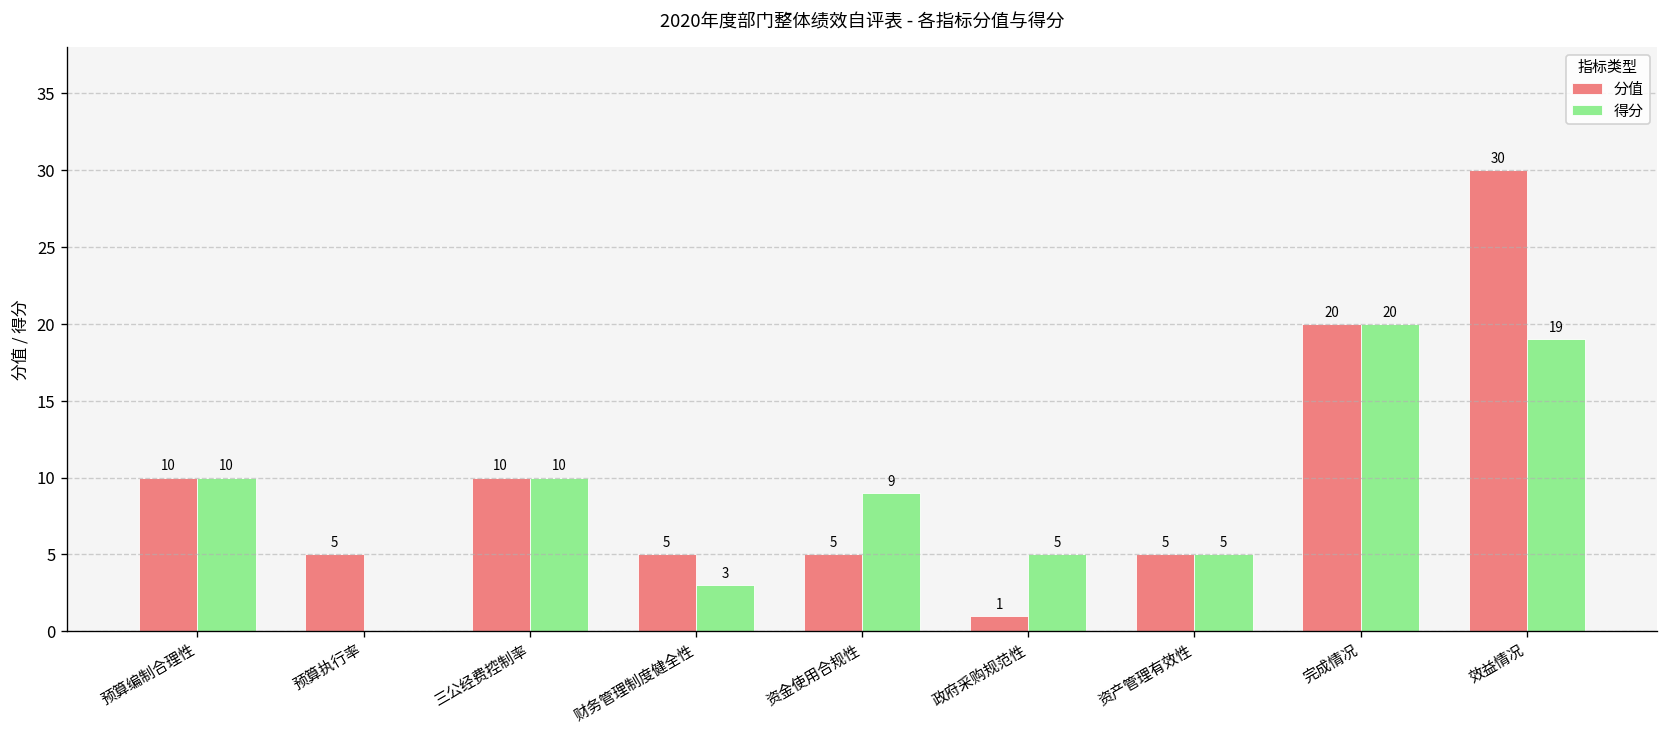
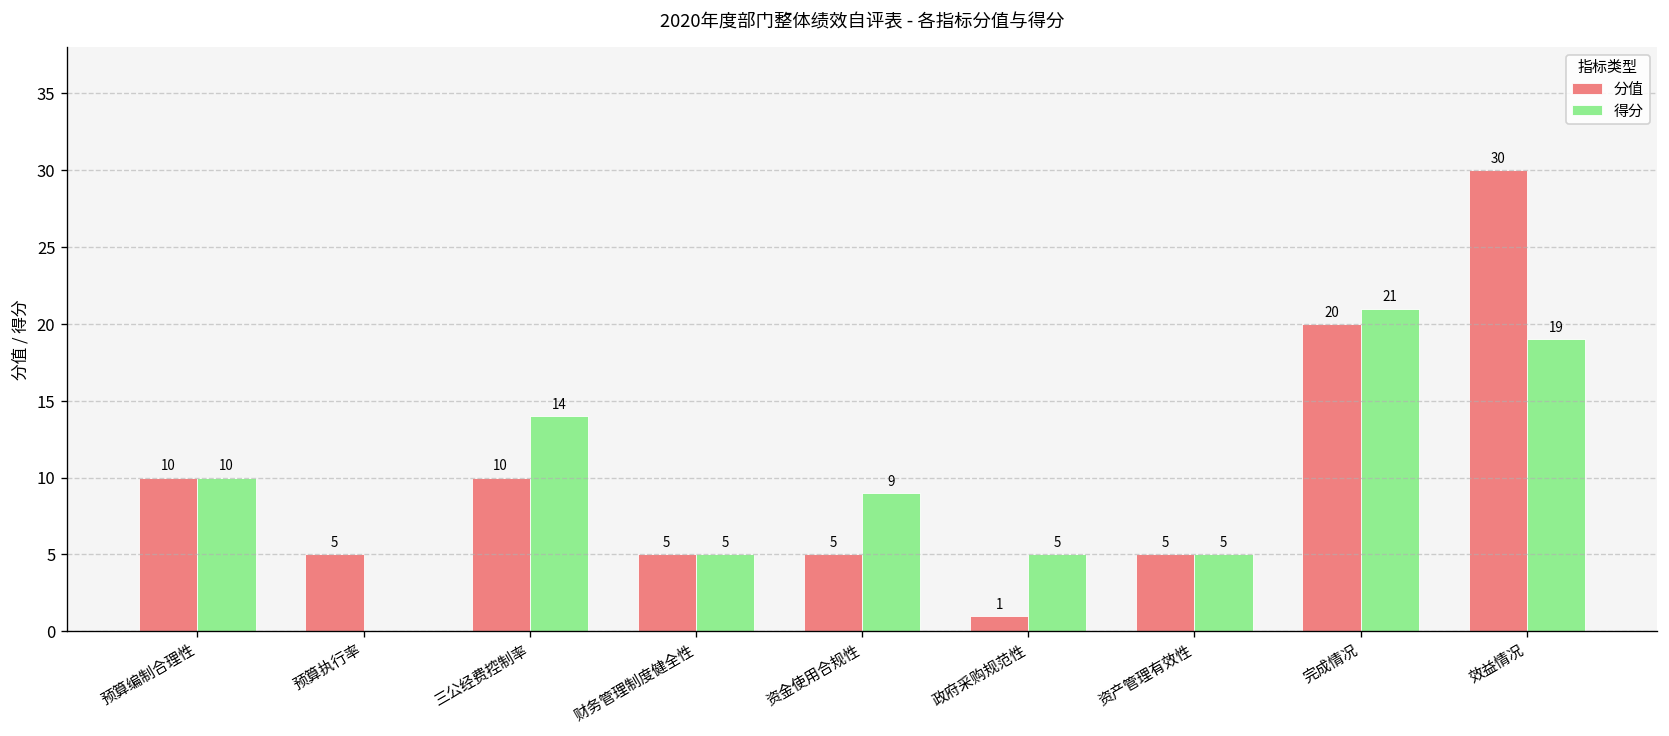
  {
    "分值": {
      "预算编制合理性": 10,
      "预算执行率": 5,
      "三公经费控制率": 10,
      "财务管理制度健全性": 5,
      "资金使用合规性": 5,
      "政府采购规范性": 1,
      "资产管理有效性": 5,
      "完成情况": 20,
      "效益情况": 30
    },
    "得分": {
      "预算编制合理性": 10,
-     "三公经费控制率": 10,
-     "财务管理制度健全性": 3,
+     "三公经费控制率": 14,
+     "财务管理制度健全性": 5,
      "资金使用合规性": 9,
      "政府采购规范性": 5,
      "资产管理有效性": 5,
-     "完成情况": 20,
+     "完成情况": 21,
      "效益情况": 19
    }
  }
